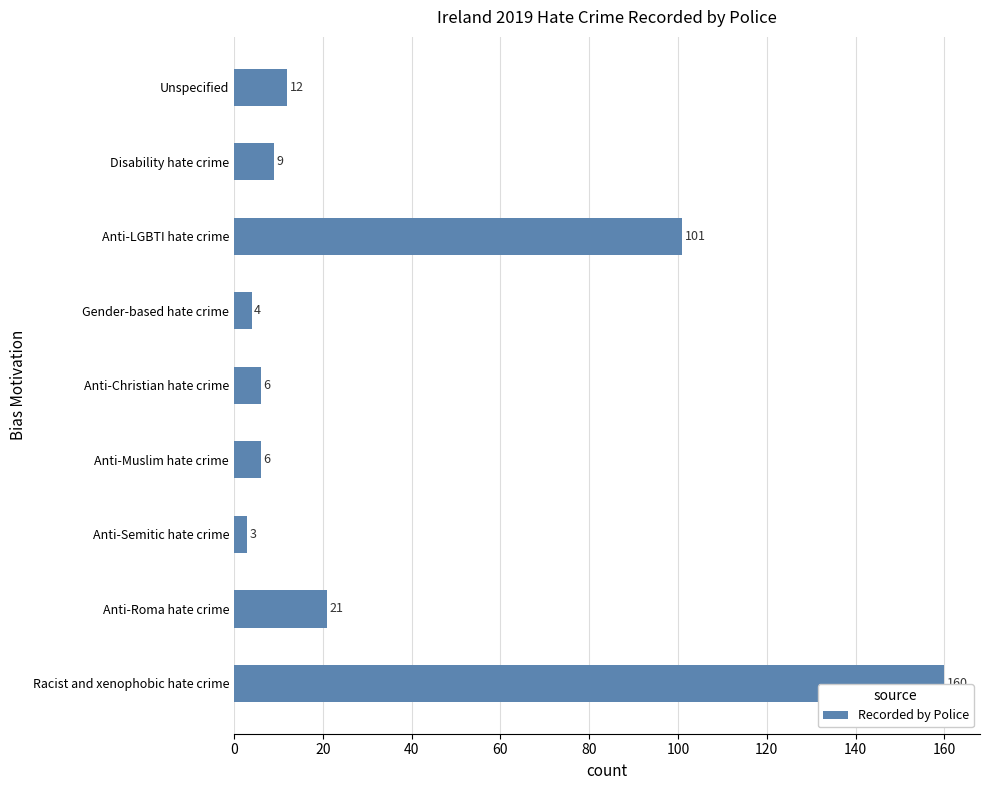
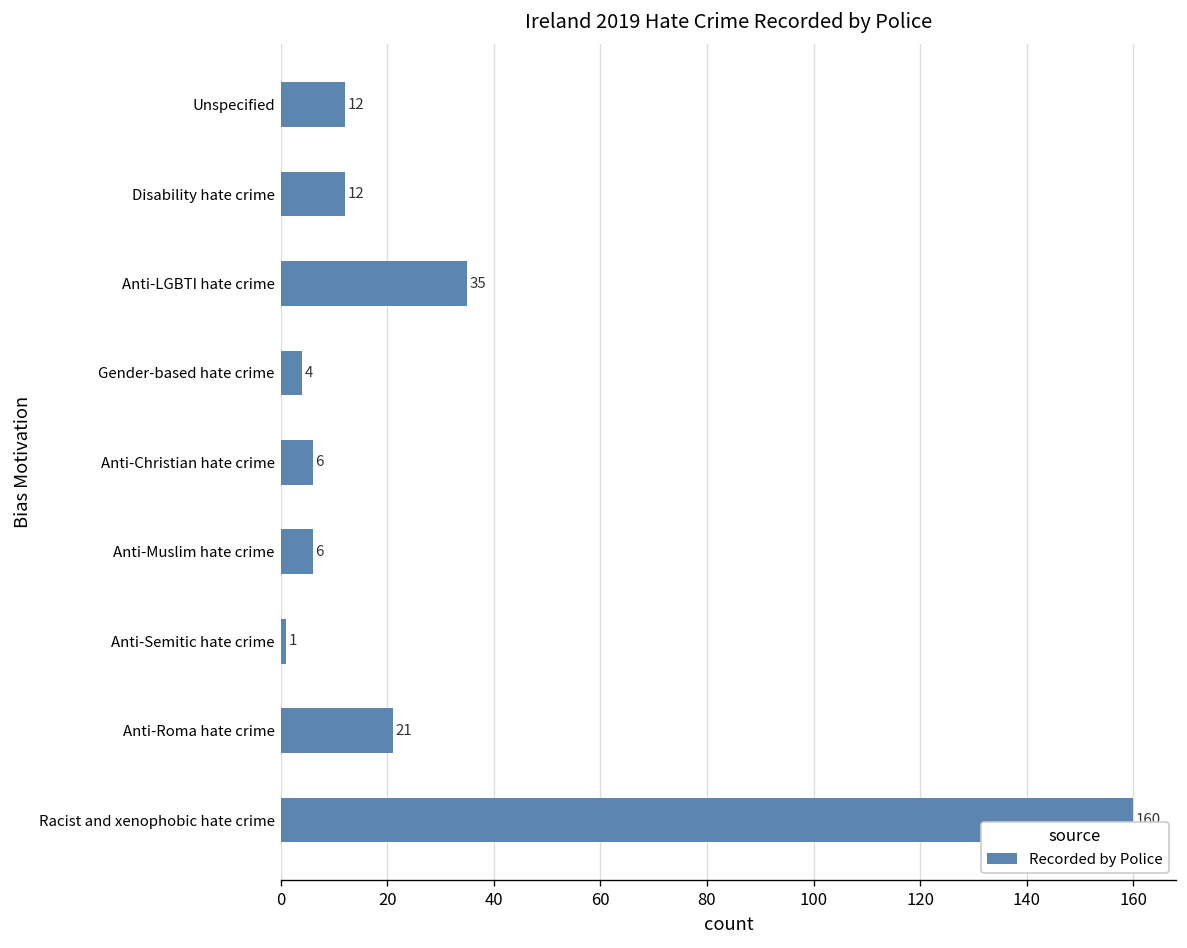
  {
    "Unspecified": 12,
-   "Disability hate crime": 9,
-   "Anti-LGBTI hate crime": 101,
+   "Disability hate crime": 12,
+   "Anti-LGBTI hate crime": 35,
    "Gender-based hate crime": 4,
    "Anti-Christian hate crime": 6,
    "Anti-Muslim hate crime": 6,
-   "Anti-Semitic hate crime": 3,
+   "Anti-Semitic hate crime": 1,
    "Anti-Roma hate crime": 21
  }
